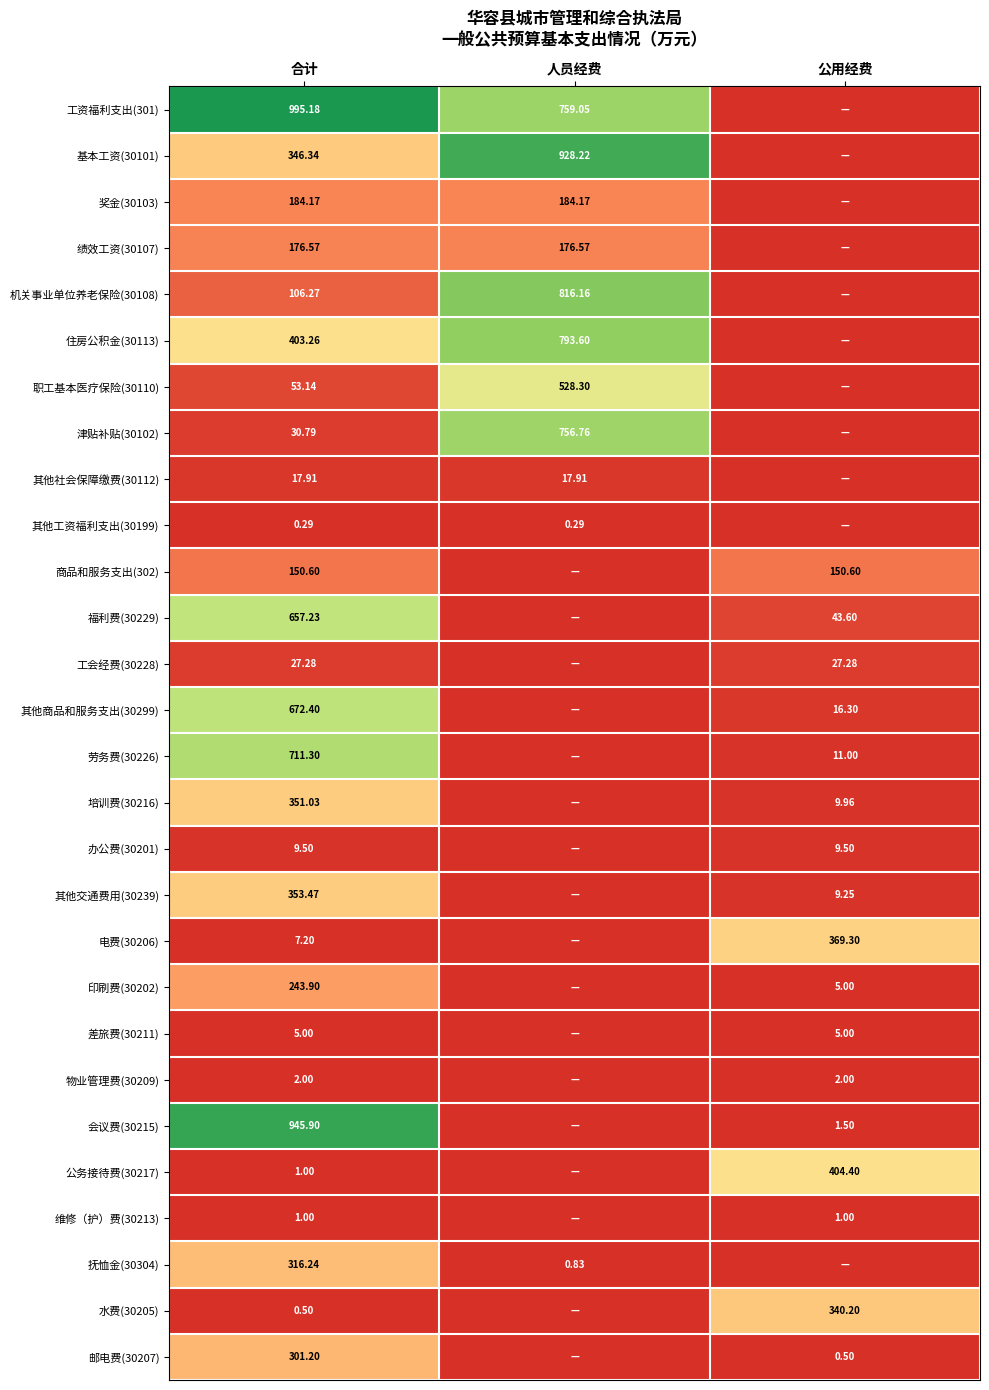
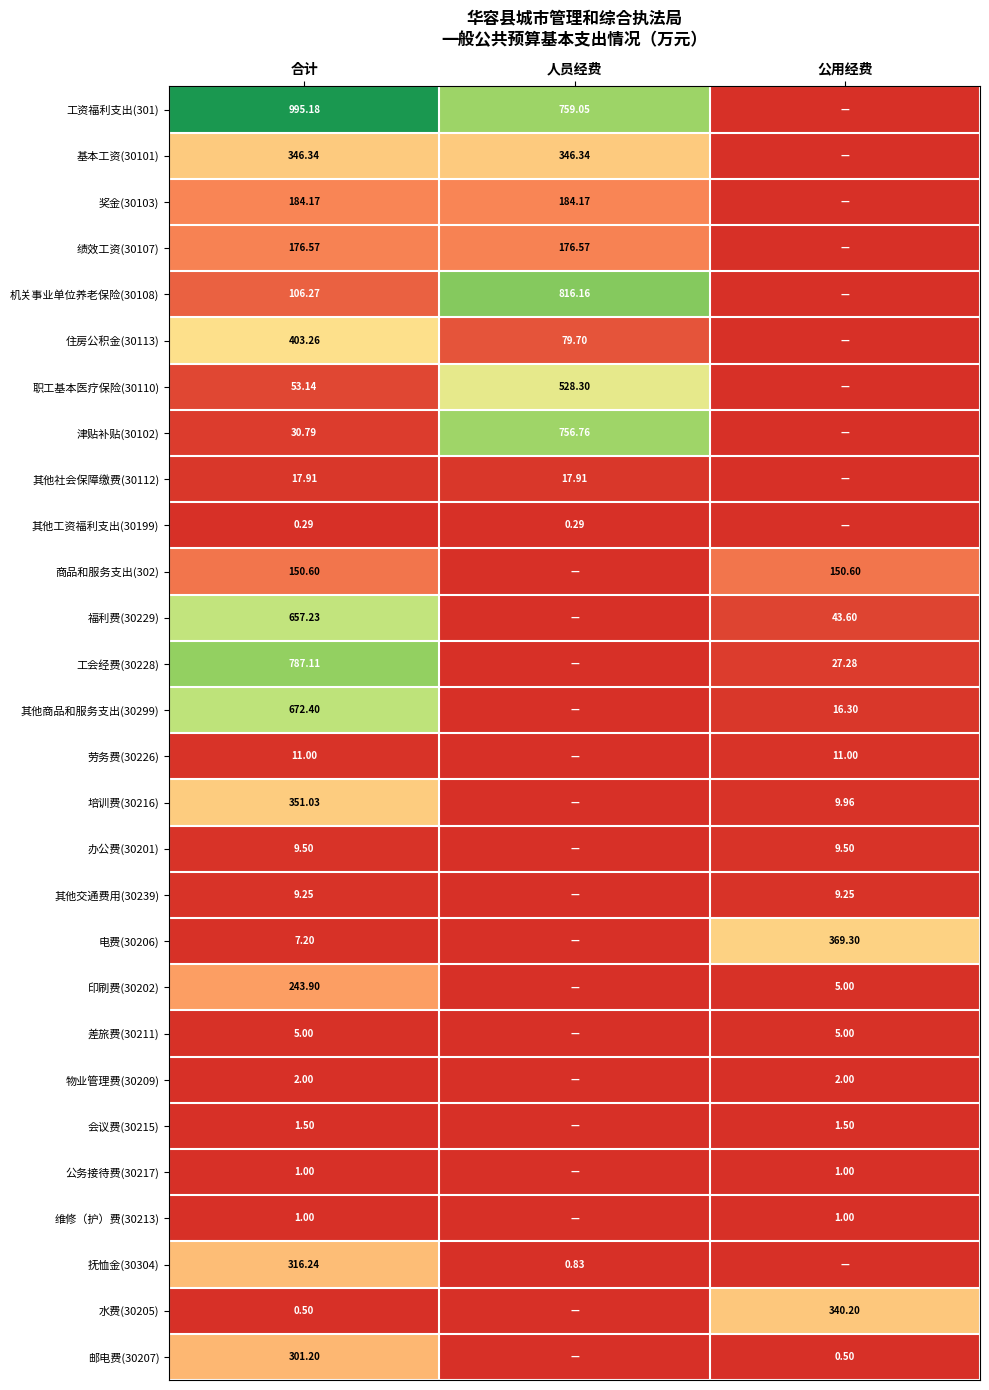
  {
    "工资福利支出(301)": {
      "合计": 995.18,
      "人员经费": 759.05
    },
    "基本工资(30101)": {
      "合计": 346.34,
-     "人员经费": 928.22
+     "人员经费": 346.34
    },
    "奖金(30103)": {
      "合计": 184.17,
      "人员经费": 184.17
    },
    "绩效工资(30107)": {
      "合计": 176.57,
      "人员经费": 176.57
    },
    "机关事业单位养老保险(30108)": {
      "合计": 106.27,
      "人员经费": 816.16
    },
    "住房公积金(30113)": {
      "合计": 403.26,
-     "人员经费": 793.60
+     "人员经费": 79.70
    },
    "职工基本医疗保险(30110)": {
      "合计": 53.14,
      "人员经费": 528.30
    },
    "津贴补贴(30102)": {
      "合计": 30.79,
      "人员经费": 756.76
    },
    "其他社会保障缴费(30112)": {
      "合计": 17.91,
      "人员经费": 17.91
    },
    "其他工资福利支出(30199)": {
      "合计": 0.29,
      "人员经费": 0.29
    },
    "商品和服务支出(302)": {
      "合计": 150.60,
      "公用经费": 150.60
    },
    "福利费(30229)": {
      "合计": 657.23,
      "公用经费": 43.60
    },
    "工会经费(30228)": {
-     "合计": 27.28,
+     "合计": 787.11,
      "公用经费": 27.28
    },
    "其他商品和服务支出(30299)": {
      "合计": 672.40,
      "公用经费": 16.30
    },
    "劳务费(30226)": {
-     "合计": 711.30,
+     "合计": 11.00,
      "公用经费": 11.00
    },
    "培训费(30216)": {
      "合计": 351.03,
      "公用经费": 9.96
    },
    "办公费(30201)": {
      "合计": 9.50,
      "公用经费": 9.50
    },
    "其他交通费用(30239)": {
-     "合计": 353.47,
+     "合计": 9.25,
      "公用经费": 9.25
    },
    "电费(30206)": {
      "合计": 7.20,
      "公用经费": 369.30
    },
    "印刷费(30202)": {
      "合计": 243.90,
      "公用经费": 5.00
    },
    "差旅费(30211)": {
      "合计": 5.00,
      "公用经费": 5.00
    },
    "物业管理费(30209)": {
      "合计": 2.00,
      "公用经费": 2.00
    },
    "会议费(30215)": {
-     "合计": 945.90,
+     "合计": 1.50,
      "公用经费": 1.50
    },
    "公务接待费(30217)": {
      "合计": 1.00,
-     "公用经费": 404.40
+     "公用经费": 1.00
    },
    "维修（护）费(30213)": {
      "合计": 1.00,
      "公用经费": 1.00
    },
    "抚恤金(30304)": {
      "合计": 316.24,
      "人员经费": 0.83
    },
    "水费(30205)": {
      "合计": 0.50,
      "公用经费": 340.20
    },
    "邮电费(30207)": {
      "合计": 301.20,
      "公用经费": 0.50
    }
  }
